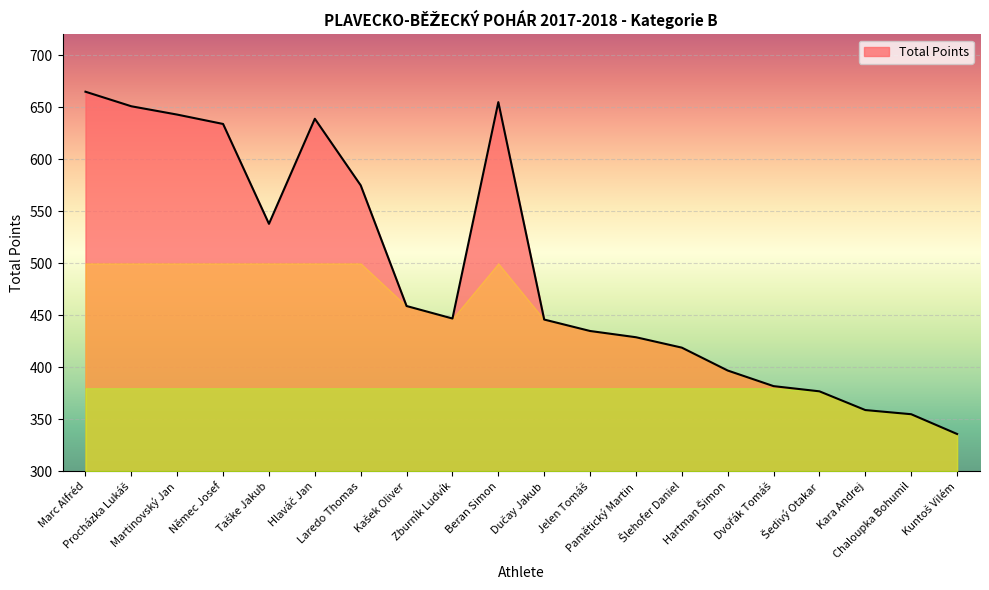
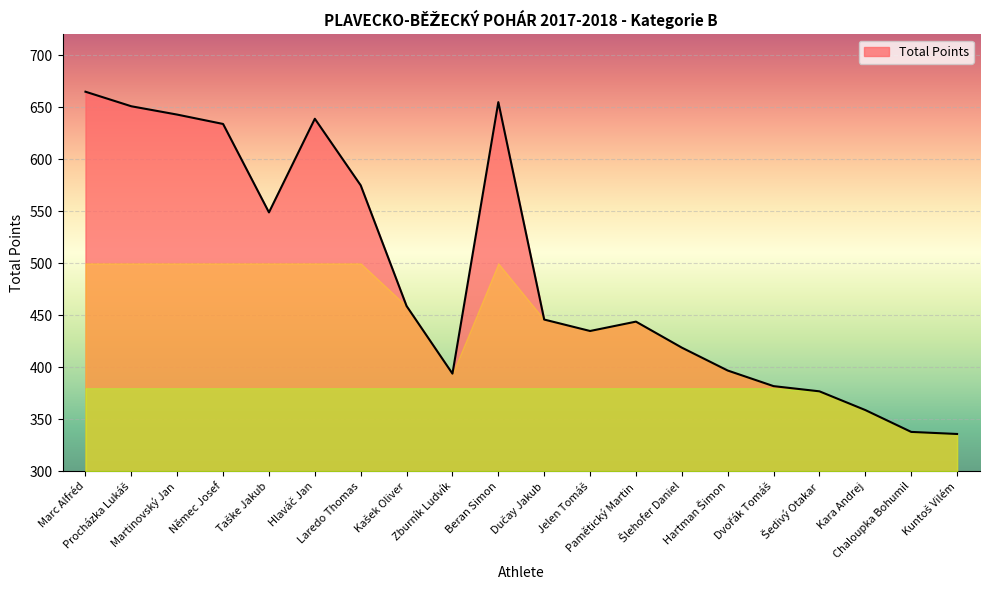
  {
    "Total Points": {
      "Marc Alfréd": 665,
      "Procházka Lukáš": 651,
      "Martinovský Jan": 643,
      "Němec Josef": 634,
-     "Taške Jakub": 538,
+     "Taške Jakub": 549,
      "Hlaváč Jan": 639,
      "Laredo Thomas": 575,
-     "Zburník Ludvík": 447,
+     "Zburník Ludvík": 394,
      "Beran Simon": 655,
-     "Pamětický Martin": 429,
-     "Chaloupka Bohumil": 355
+     "Pamětický Martin": 444,
+     "Chaloupka Bohumil": 338
    }
  }
